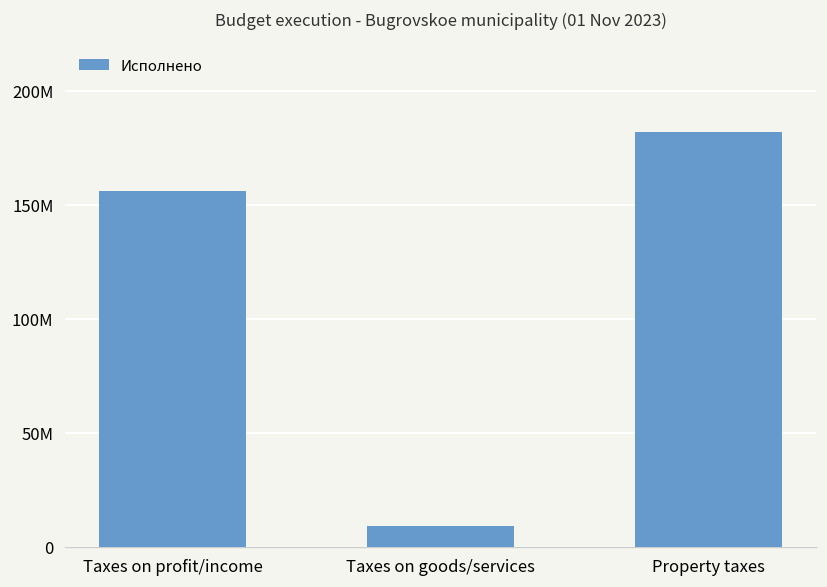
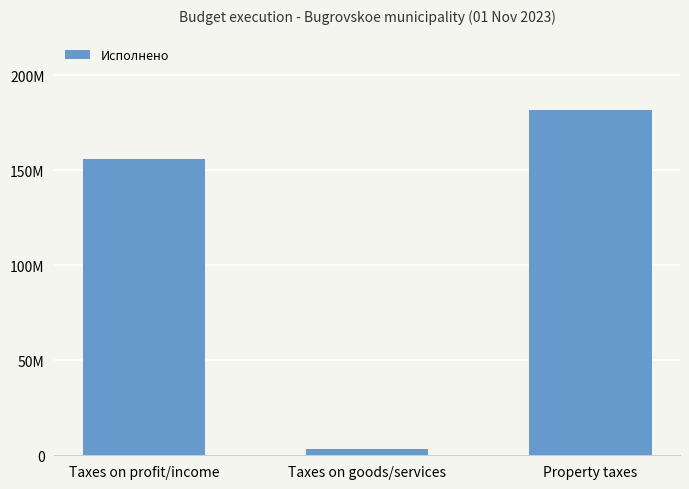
  {
    "Taxes on profit/income": 156000000,
-   "Taxes on goods/services": 9000000,
+   "Taxes on goods/services": 4000000,
    "Property taxes": 182000000
  }
